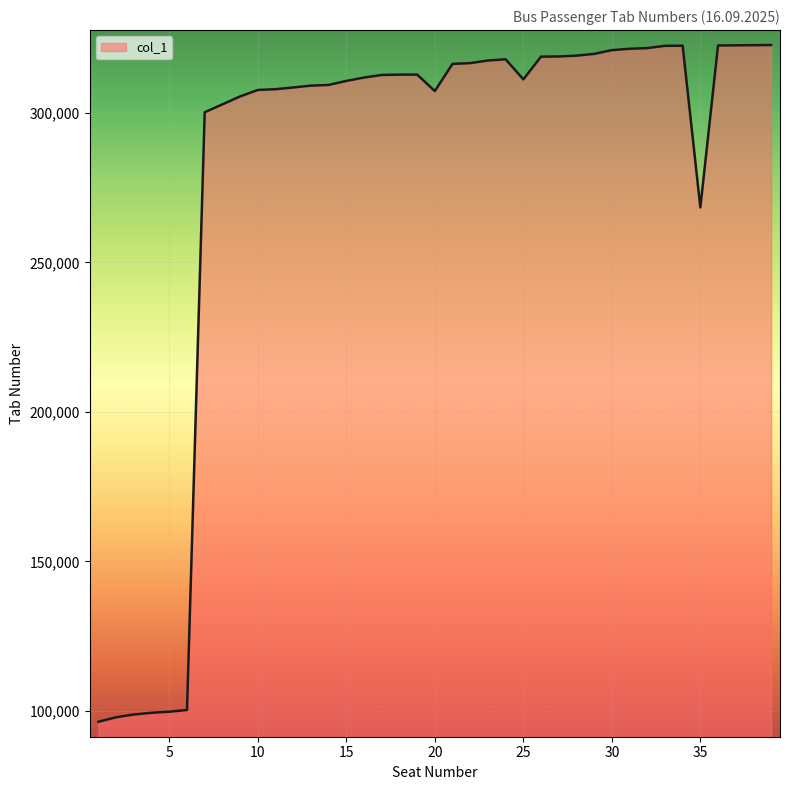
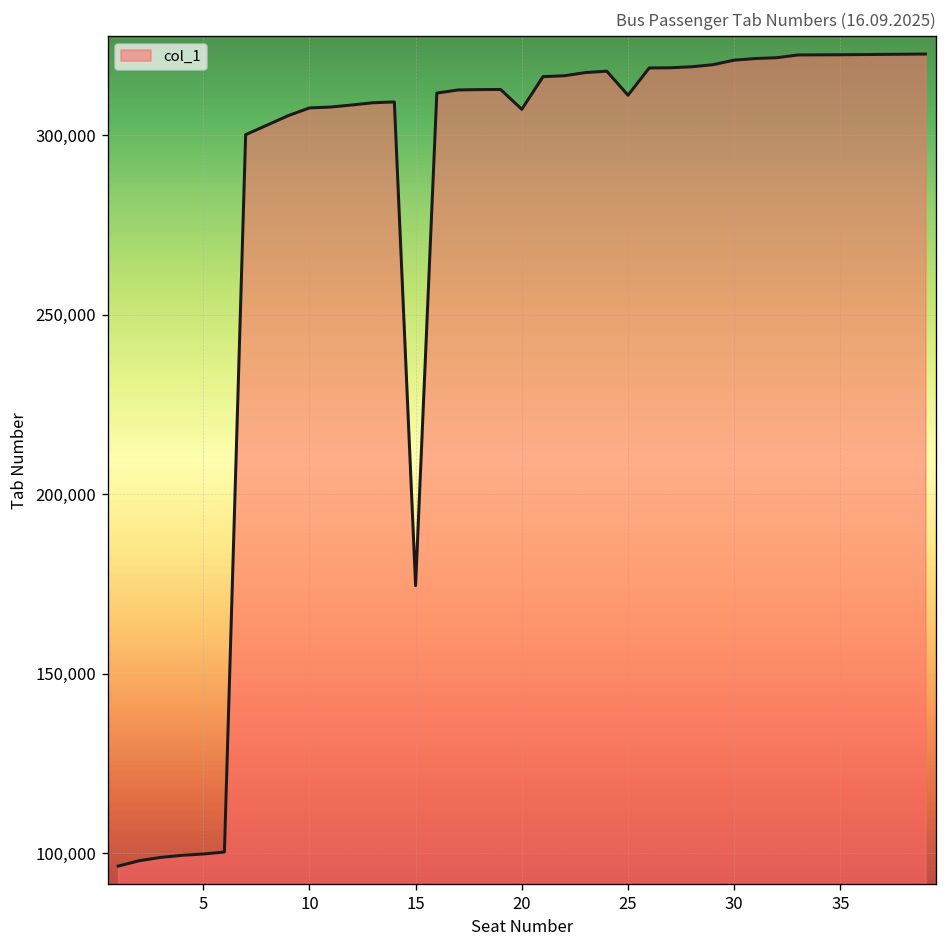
  {
    "5": "100,000",
    "10": "308,000",
-   "15": "311,000",
+   "15": "175,000",
    "20": "307,000",
    "25": "311,000",
    "30": "321,000",
-   "35": "268,000"
+   "35": "323,000"
  }
